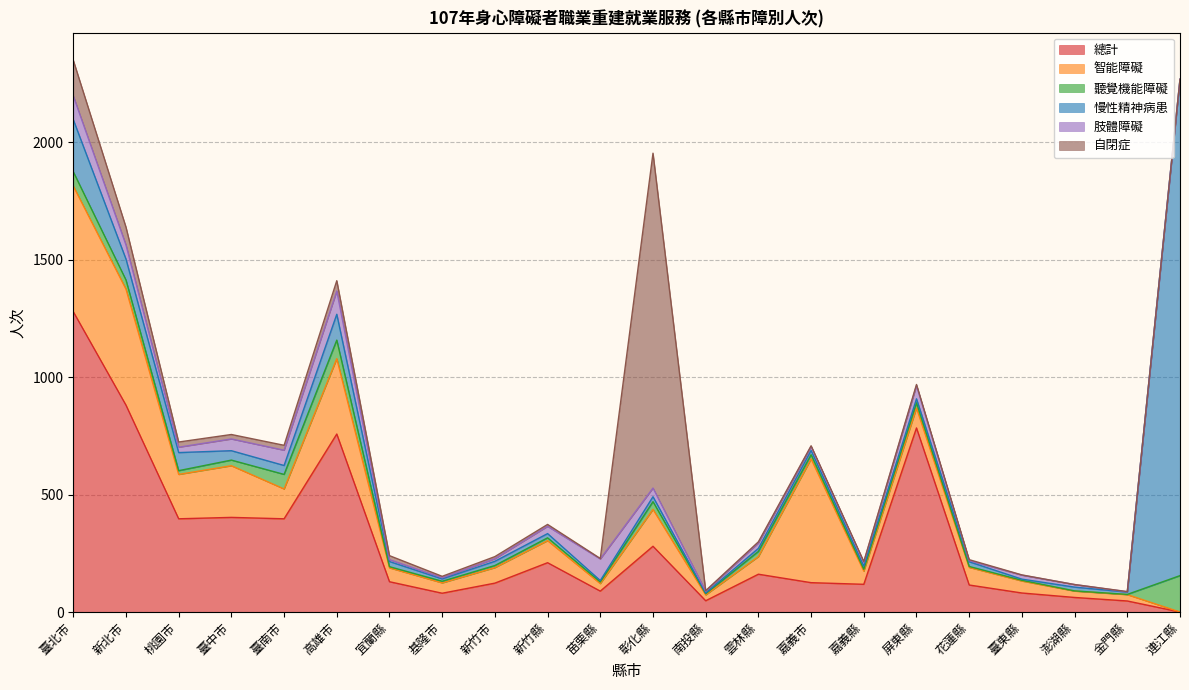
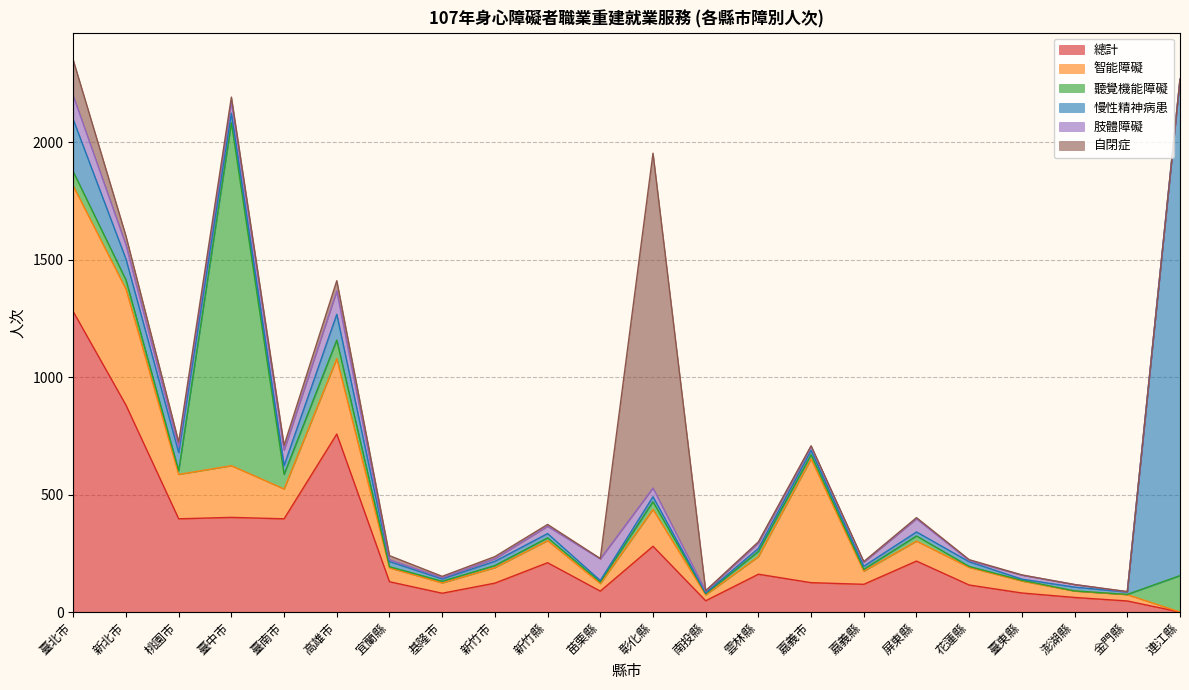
  {
    "總計": {
      "臺北市": 1280,
      "新北市": 880,
      "桃園市": 400,
      "臺中市": 400,
      "臺南市": 400,
      "高雄市": 760,
      "宜蘭縣": 130,
      "基隆市": 80,
      "新竹市": 120,
      "新竹縣": 210,
      "苗栗縣": 90,
      "彰化縣": 280,
      "南投縣": 50,
      "雲林縣": 160,
      "嘉義市": 130,
      "嘉義縣": 120,
-     "屏東縣": 780,
+     "屏東縣": 220,
      "花蓮縣": 120,
      "臺東縣": 80,
      "澎湖縣": 60,
      "金門縣": 50
    },
    "智能障礙": {
      "臺北市": 540,
      "新北市": 490,
      "桃園市": 190,
      "臺中市": 220,
      "臺南市": 130,
      "高雄市": 320,
      "新竹縣": 90,
      "彰化縣": 160,
      "雲林縣": 80,
      "嘉義市": 530,
      "屏東縣": 90
    },
    "聽覺機能障礙": {
      "臺北市": 60,
      "新北市": 40,
      "桃園市": 20,
-     "臺中市": 20,
+     "臺中市": 1460,
      "臺南市": 60,
      "高雄市": 80,
      "新竹縣": 10,
      "彰化縣": 30,
      "雲林縣": 20,
      "嘉義市": 20,
      "屏東縣": 20,
      "連江縣": 160
    },
    "慢性精神病患": {
      "臺北市": 220,
      "新北市": 90,
      "桃園市": 80,
      "臺中市": 40,
      "臺南市": 40,
      "高雄市": 110,
      "新竹市": 20,
      "新竹縣": 20,
      "彰化縣": 20,
      "雲林縣": 10,
      "嘉義市": 20,
      "嘉義縣": 10,
      "屏東縣": 20,
      "澎湖縣": 20
    },
    "肢體障礙": {
      "臺北市": 100,
      "新北市": 60,
      "桃園市": 20,
      "臺中市": 50,
      "臺南市": 70,
      "高雄市": 100,
      "彰化縣": 40
    },
    "自閉症": {
      "臺北市": 150,
-     "新北市": 80,
+     "新北市": 40,
      "桃園市": 20,
      "臺中市": 20,
      "臺南市": 20,
      "高雄市": 40,
      "宜蘭縣": 20,
      "彰化縣": 1430
    }
  }
